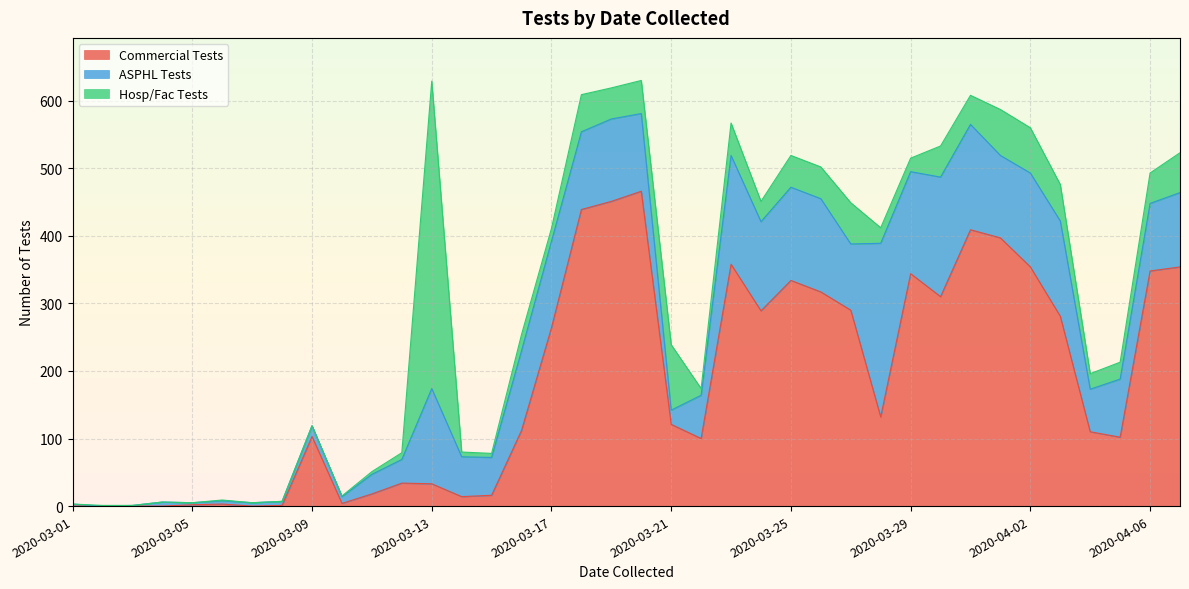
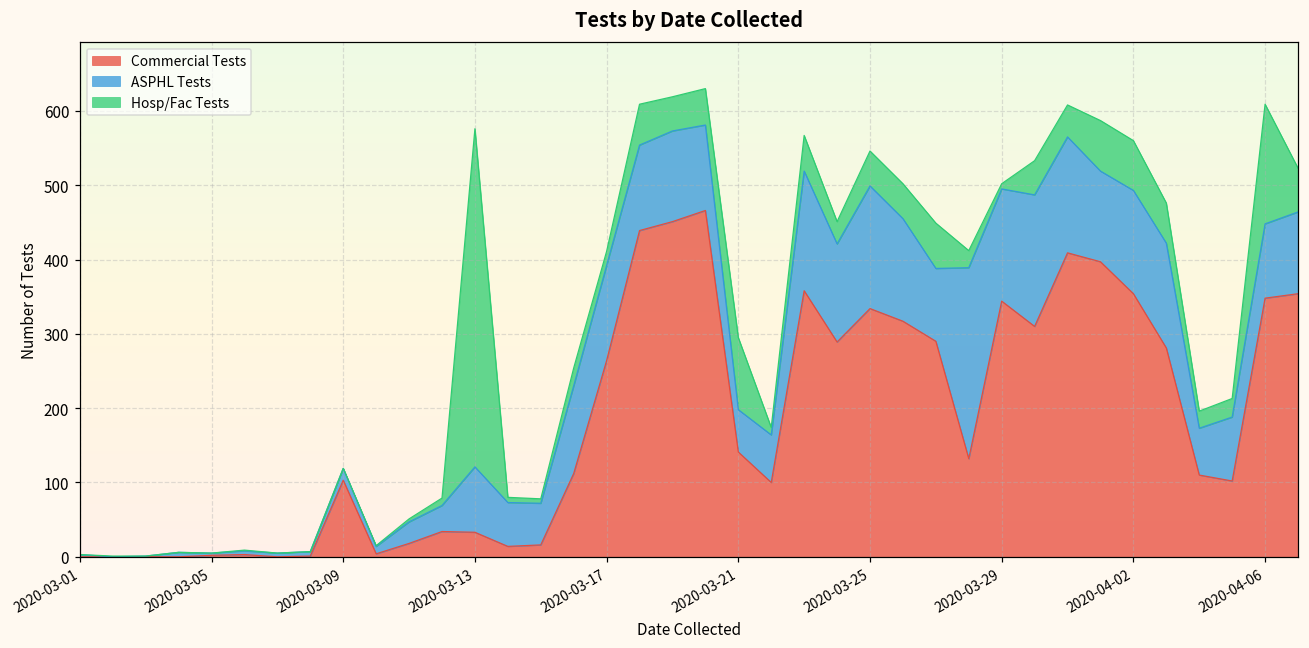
  {
    "Commercial Tests": {
      "2020-03-09": 100,
      "2020-03-13": 30,
      "2020-03-17": 260,
-     "2020-03-21": 120,
+     "2020-03-21": 140,
      "2020-03-25": 330,
      "2020-03-29": 340,
      "2020-04-02": 350,
      "2020-04-06": 350
    },
    "ASPHL Tests": {
-     "2020-03-13": 140,
+     "2020-03-13": 90,
      "2020-03-17": 130,
-     "2020-03-21": 20,
-     "2020-03-25": 140,
+     "2020-03-21": 60,
+     "2020-03-25": 170,
      "2020-03-29": 150,
      "2020-04-02": 140,
      "2020-04-06": 100
    },
    "Hosp/Fac Tests": {
      "2020-03-13": 460,
      "2020-03-17": 20,
      "2020-03-21": 100,
      "2020-03-25": 50,
-     "2020-03-29": 20,
+     "2020-03-29": 10,
      "2020-04-02": 70,
-     "2020-04-06": 50
+     "2020-04-06": 160
    }
  }
